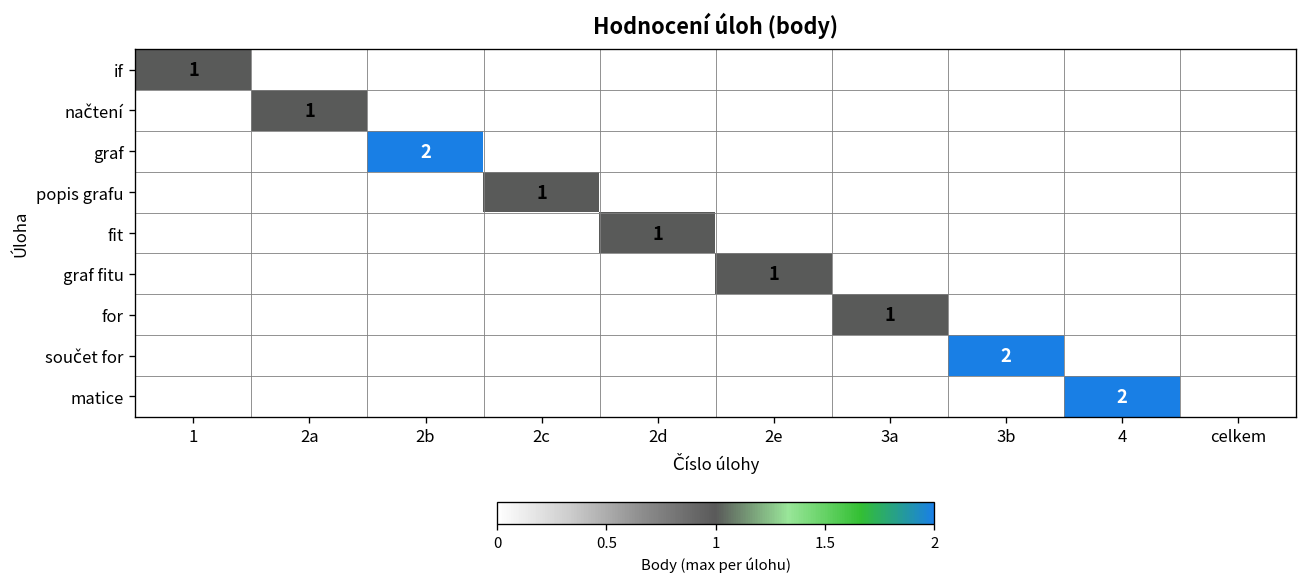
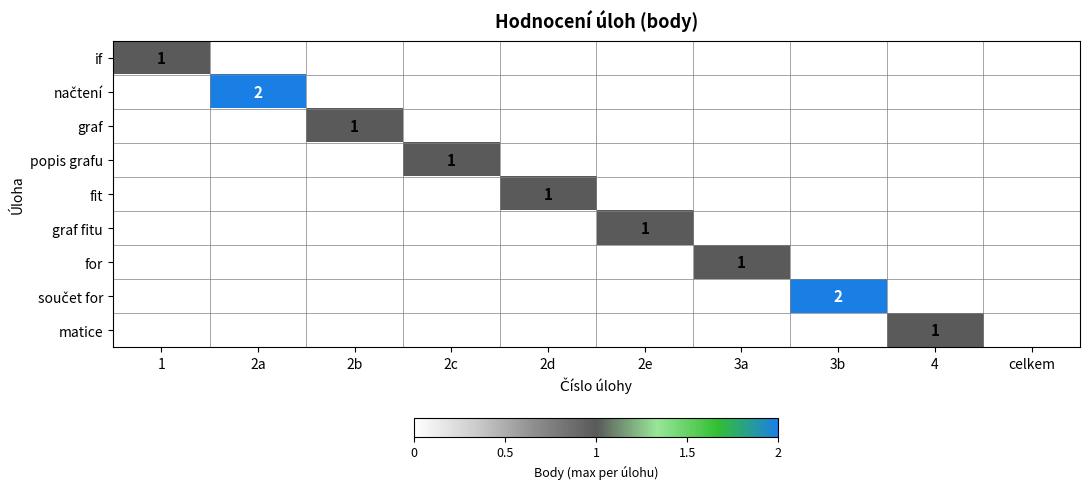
  {
    "if": {
      "1": 1
    },
    "načtení": {
-     "2a": 1
+     "2a": 2
    },
    "graf": {
-     "2b": 2
+     "2b": 1
    },
    "popis grafu": {
      "2c": 1
    },
    "fit": {
      "2d": 1
    },
    "graf fitu": {
      "2e": 1
    },
    "for": {
      "3a": 1
    },
    "součet for": {
      "3b": 2
    },
    "matice": {
-     "4": 2
+     "4": 1
    }
  }
